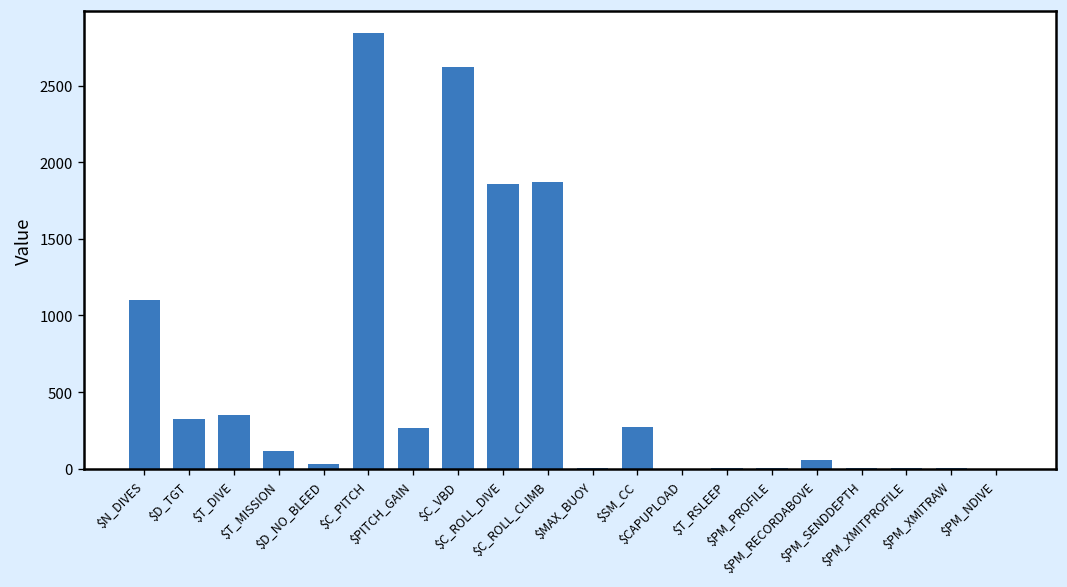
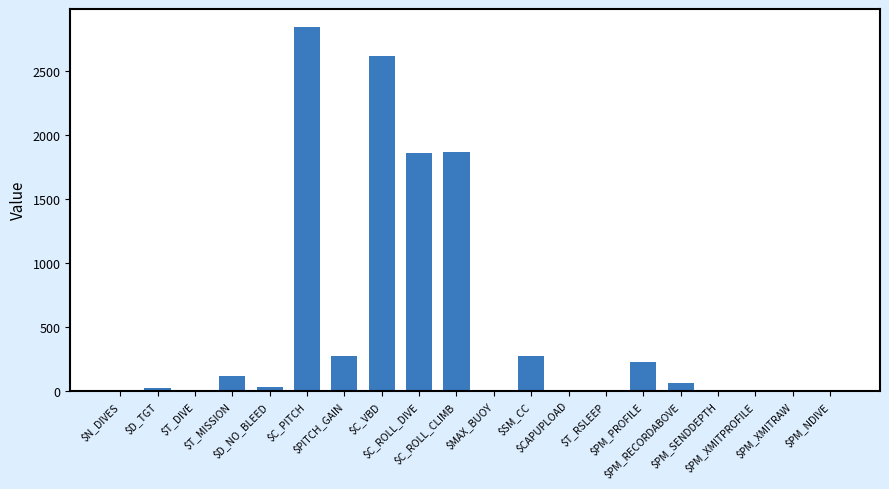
  {
-   "$N_DIVES": 1100,
-   "$D_TGT": 320,
-   "$T_DIVE": 350,
+   "$N_DIVES": 0,
+   "$D_TGT": 20,
+   "$T_DIVE": 10,
    "$T_MISSION": 120,
    "$D_NO_BLEED": 30,
    "$C_PITCH": 2840,
    "$PITCH_GAIN": 270,
    "$C_VBD": 2620,
    "$C_ROLL_DIVE": 1860,
    "$C_ROLL_CLIMB": 1870,
    "$SM_CC": 270,
-   "$PM_PROFILE": 0,
+   "$PM_PROFILE": 220,
    "$PM_RECORDABOVE": 60,
    "$PM_NDIVE": 0
  }
